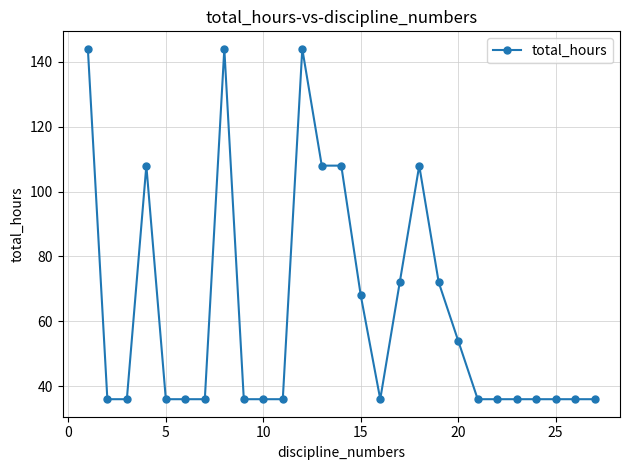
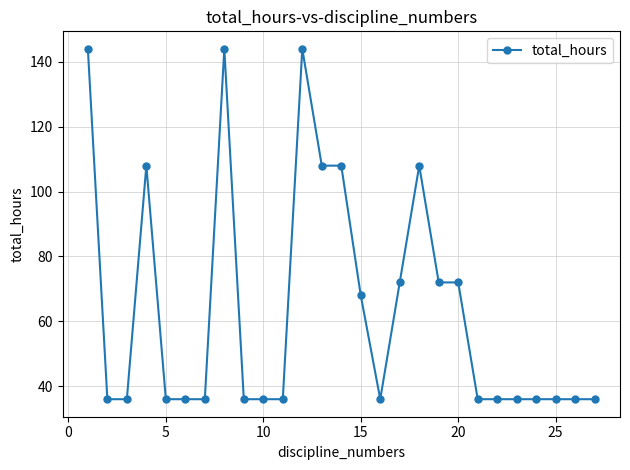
  {
    "5": 36,
    "10": 36,
    "15": 68,
-   "20": 54,
+   "20": 72,
    "25": 36
  }
